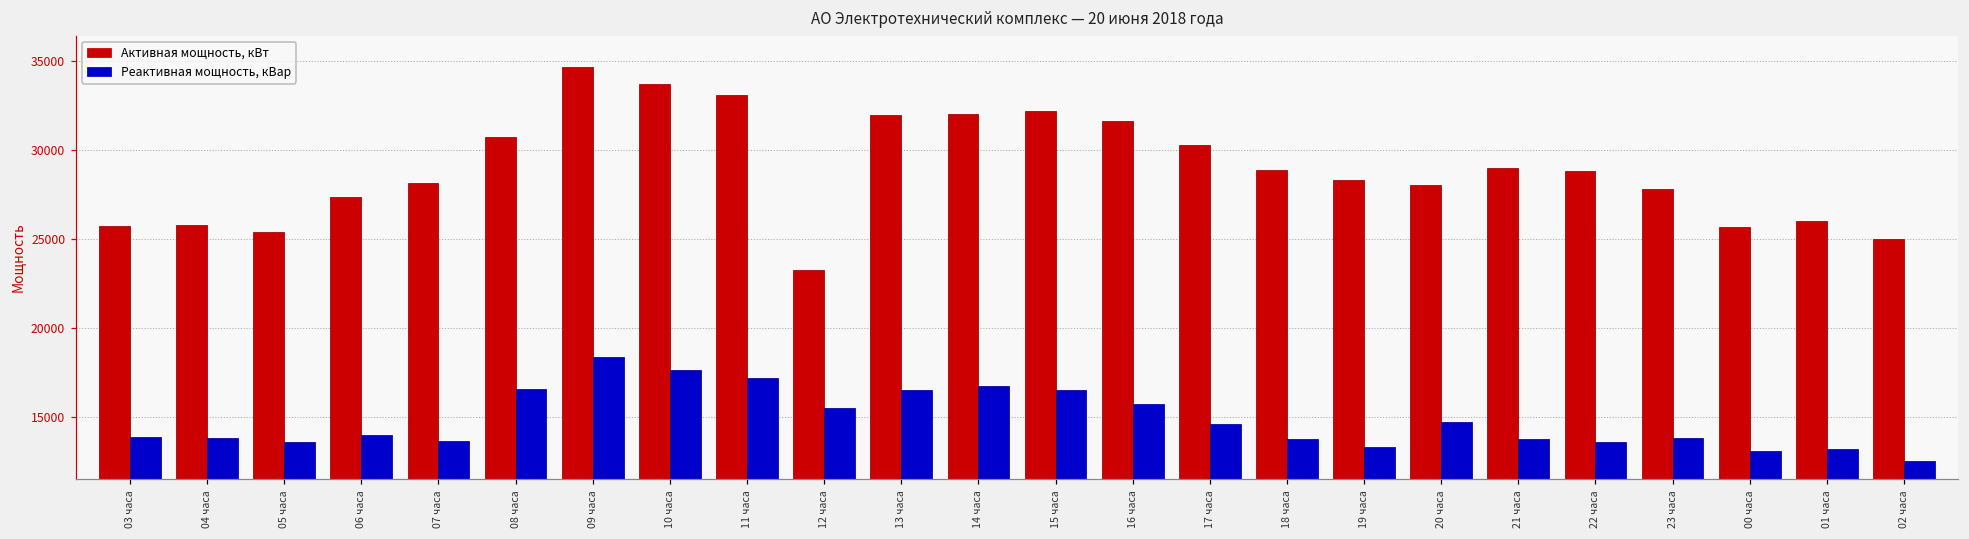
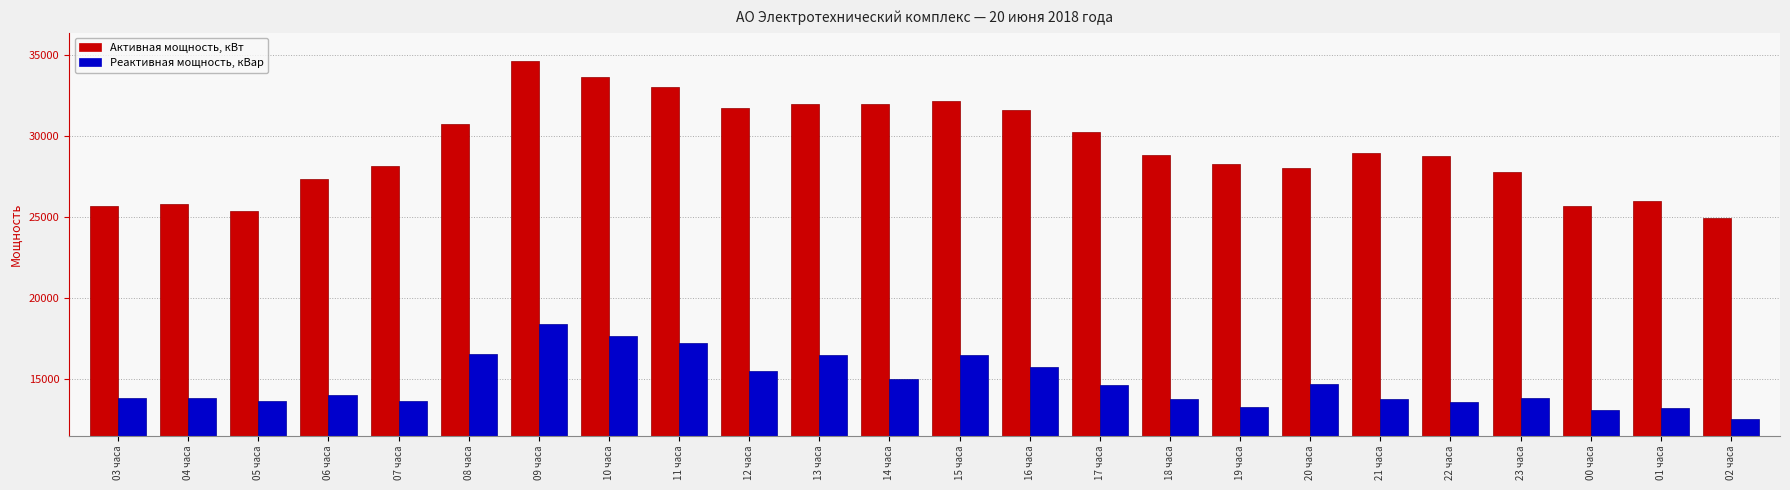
  {
    "Активная мощность, кВт": {
      "03 часа": 25700,
      "04 часа": 25800,
      "05 часа": 25400,
      "06 часа": 27300,
      "07 часа": 28200,
      "08 часа": 30800,
      "09 часа": 34700,
      "10 часа": 33700,
      "11 часа": 33100,
-     "12 часа": 23300,
+     "12 часа": 31700,
      "13 часа": 32000,
      "14 часа": 32000,
      "15 часа": 32200,
      "16 часа": 31600,
      "17 часа": 30300,
      "18 часа": 28900,
      "19 часа": 28300,
      "20 часа": 28100,
      "21 часа": 29000,
      "22 часа": 28800,
      "23 часа": 27800,
      "00 часа": 25700,
      "01 часа": 26000,
      "02 часа": 25000
    },
    "Реактивная мощность, кВар": {
      "03 часа": 13900,
      "04 часа": 13800,
      "05 часа": 13600,
      "06 часа": 14000,
      "07 часа": 13700,
      "08 часа": 16600,
      "09 часа": 18400,
      "10 часа": 17700,
      "11 часа": 17200,
      "12 часа": 15500,
      "13 часа": 16500,
-     "14 часа": 16800,
+     "14 часа": 15000,
      "15 часа": 16500,
      "16 часа": 15800,
      "17 часа": 14600,
      "18 часа": 13800,
      "19 часа": 13300,
      "20 часа": 14700,
      "21 часа": 13800,
      "22 часа": 13600,
      "23 часа": 13800,
      "00 часа": 13100,
      "01 часа": 13200,
      "02 часа": 12500
    }
  }
